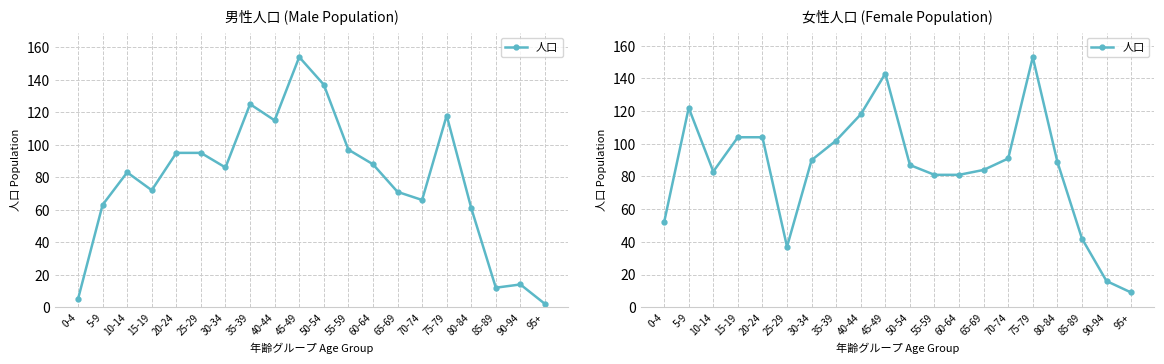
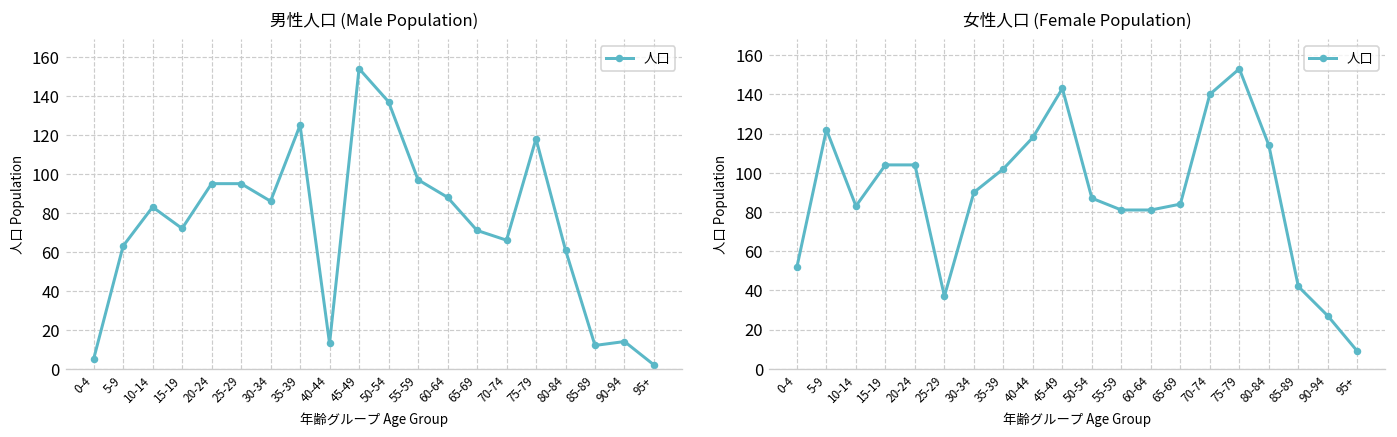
  {
    "男性人口 (Male Population)": {
      "0-4": 5,
      "5-9": 63,
      "10-14": 83,
      "15-19": 72,
      "20-24": 95,
      "25-29": 95,
      "30-34": 86,
      "35-39": 125,
-     "40-44": 115,
+     "40-44": 13,
      "45-49": 154,
      "50-54": 137,
      "55-59": 97,
      "60-64": 88,
      "65-69": 71,
      "70-74": 66,
      "75-79": 118,
      "80-84": 61,
      "85-89": 12,
      "90-94": 14,
      "95+": 2
    },
    "女性人口 (Female Population)": {
      "0-4": 52,
      "5-9": 122,
      "10-14": 83,
      "15-19": 104,
      "20-24": 104,
      "25-29": 37,
      "30-34": 90,
      "35-39": 102,
      "40-44": 118,
      "45-49": 143,
      "50-54": 87,
      "55-59": 81,
      "60-64": 81,
      "65-69": 84,
-     "70-74": 91,
+     "70-74": 140,
      "75-79": 153,
-     "80-84": 89,
+     "80-84": 114,
      "85-89": 42,
-     "90-94": 16,
+     "90-94": 27,
      "95+": 9
    }
  }
